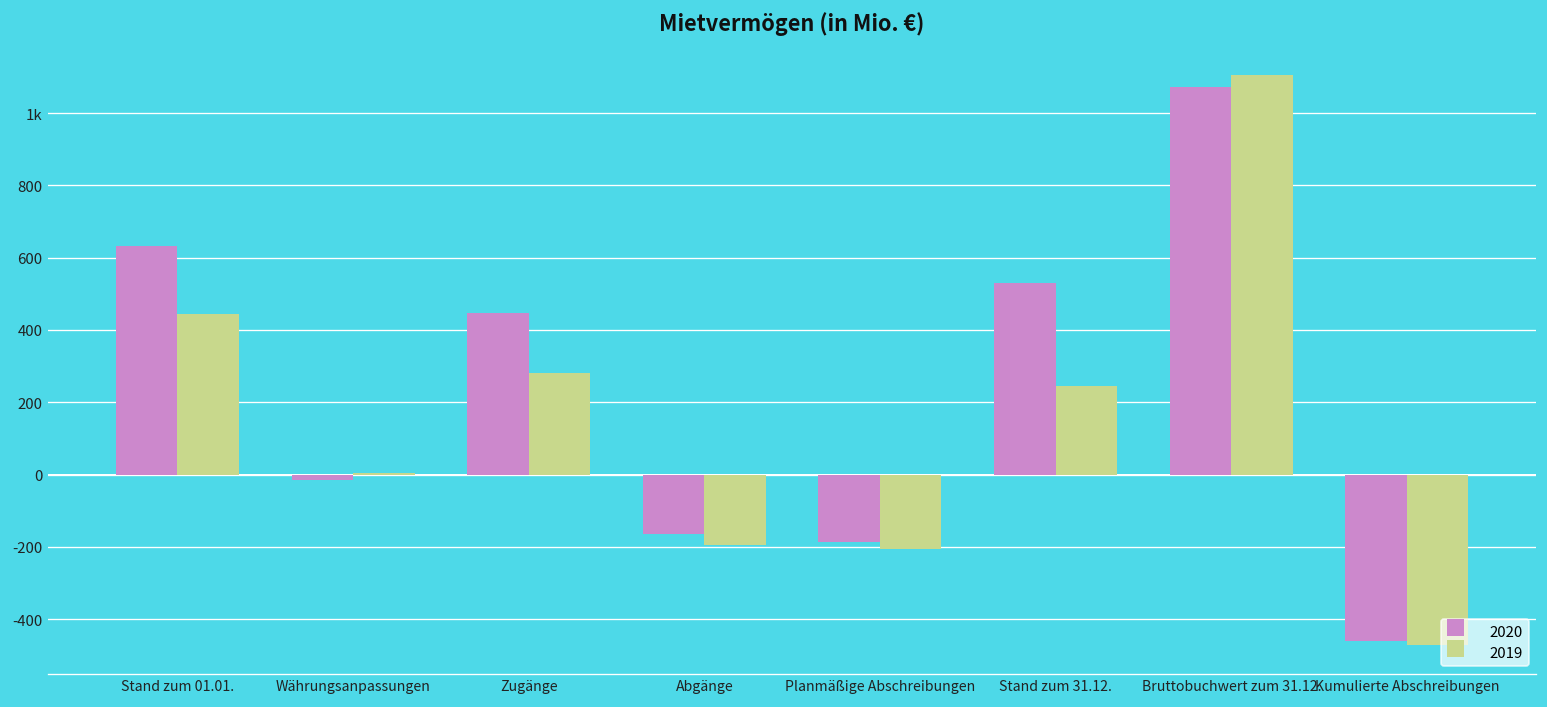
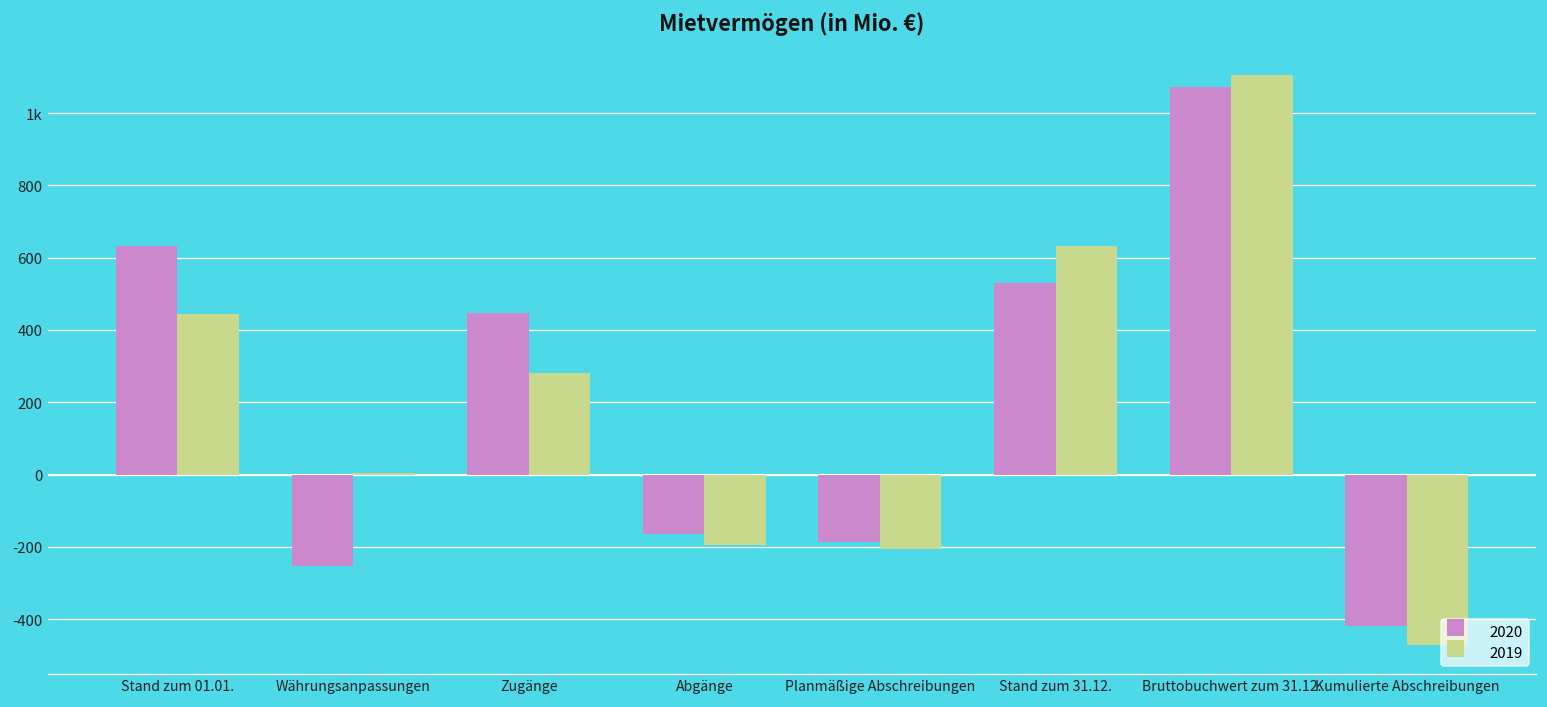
  {
    "2020": {
      "Stand zum 01.01.": 630,
-     "Währungsanpassungen": -20,
+     "Währungsanpassungen": -250,
      "Zugänge": 450,
      "Abgänge": -170,
      "Planmäßige Abschreibungen": -190,
      "Stand zum 31.12.": 530,
      "Bruttobuchwert zum 31.12.": 1070,
-     "Kumulierte Abschreibungen": -460
+     "Kumulierte Abschreibungen": -420
    },
    "2019": {
      "Stand zum 01.01.": 440,
      "Zugänge": 280,
      "Abgänge": -190,
      "Planmäßige Abschreibungen": -210,
-     "Stand zum 31.12.": 240,
+     "Stand zum 31.12.": 630,
      "Bruttobuchwert zum 31.12.": 1100,
      "Kumulierte Abschreibungen": -470
    }
  }
